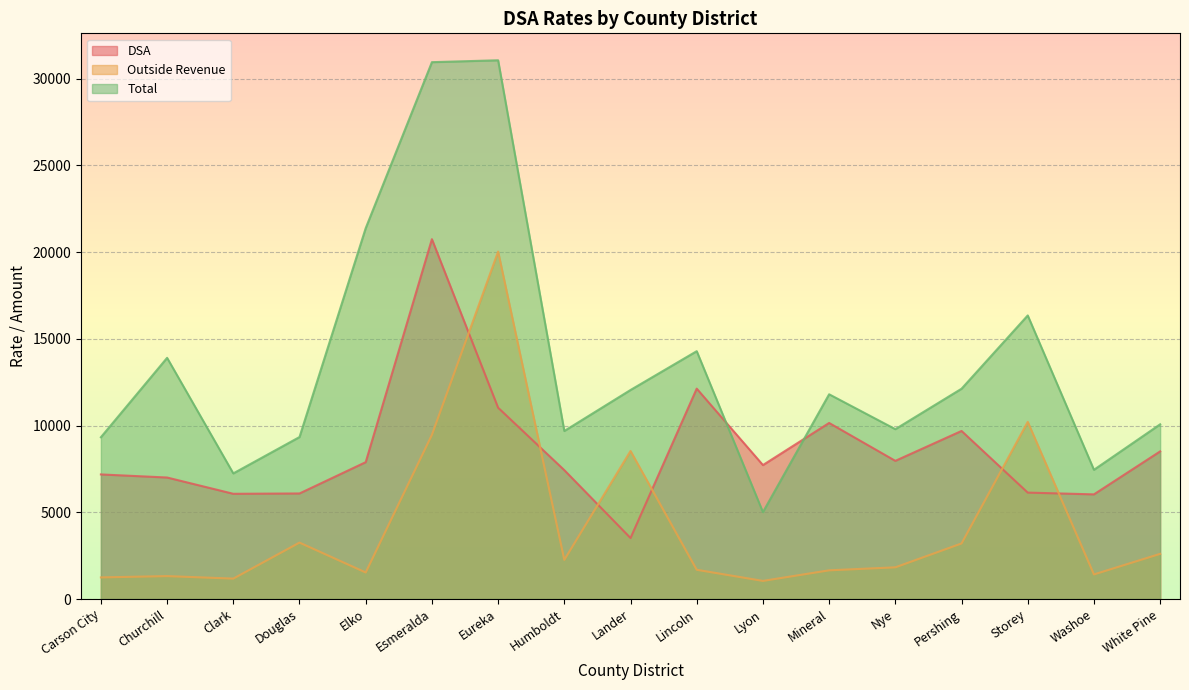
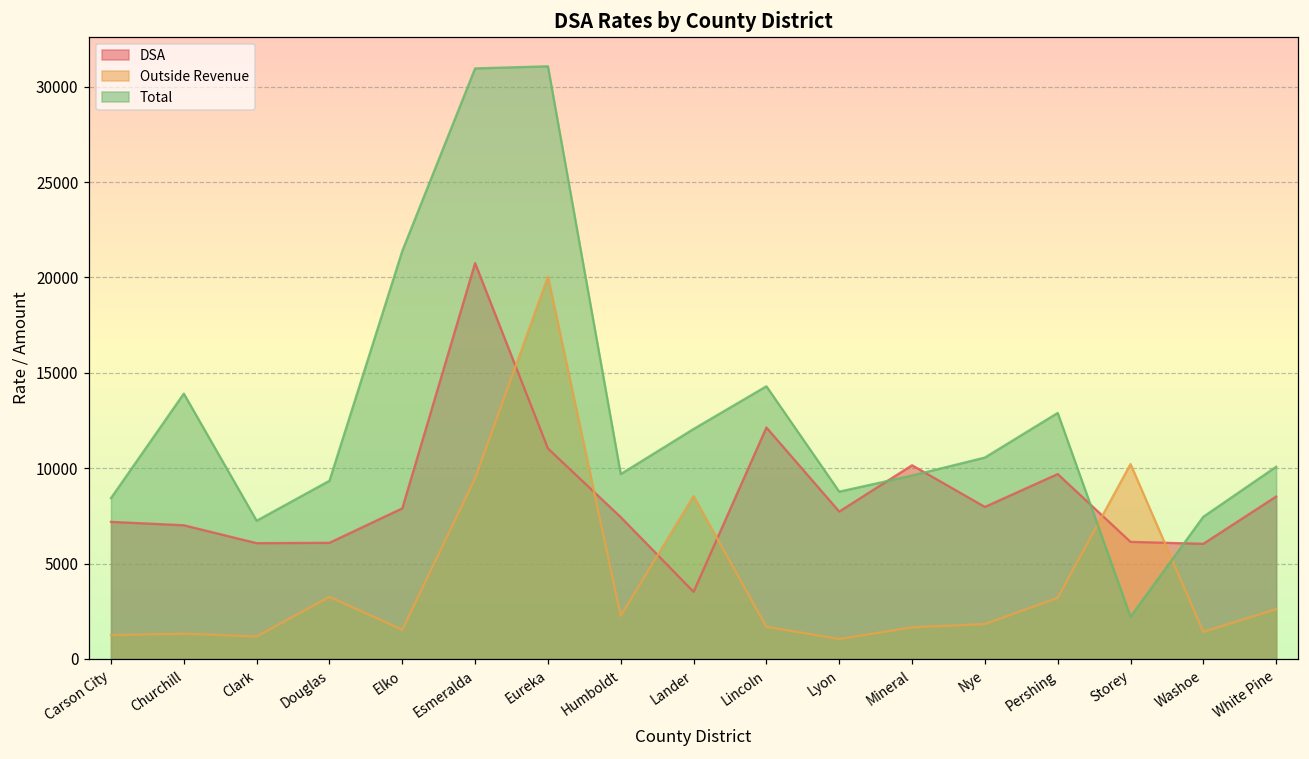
  {
    "Total": {
-     "Carson City": 9300,
+     "Carson City": 8400,
      "Churchill": 13900,
      "Clark": 7200,
      "Douglas": 9300,
      "Elko": 21400,
      "Esmeralda": 31000,
      "Eureka": 31100,
      "Humboldt": 9700,
      "Lander": 12100,
      "Lincoln": 14300,
-     "Lyon": 5000,
-     "Mineral": 11800,
-     "Nye": 9800,
-     "Pershing": 12100,
-     "Storey": 16400,
+     "Lyon": 8800,
+     "Mineral": 9600,
+     "Nye": 10600,
+     "Pershing": 12900,
+     "Storey": 2200,
      "Washoe": 7500,
      "White Pine": 10100
    }
  }
